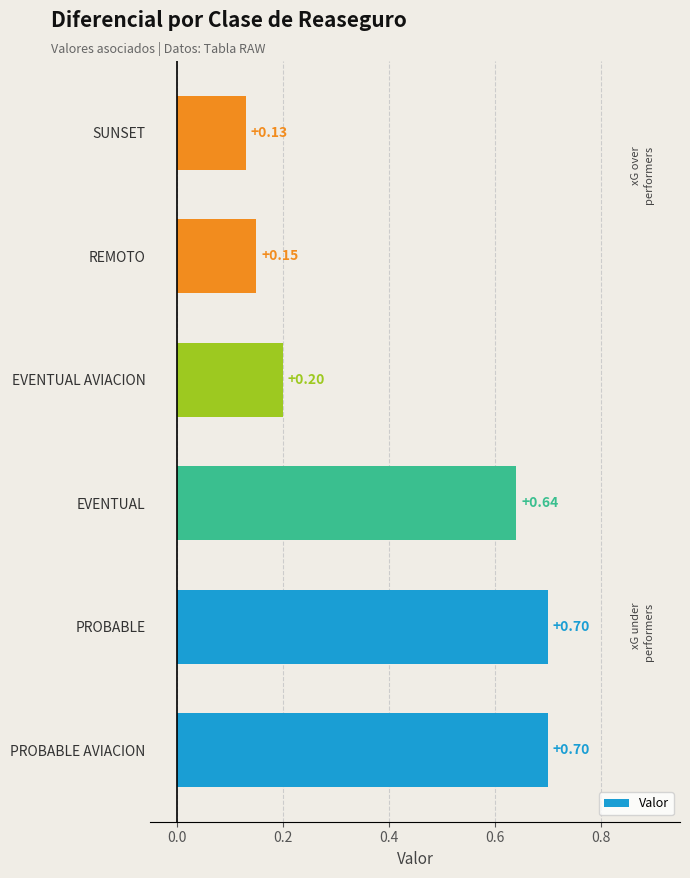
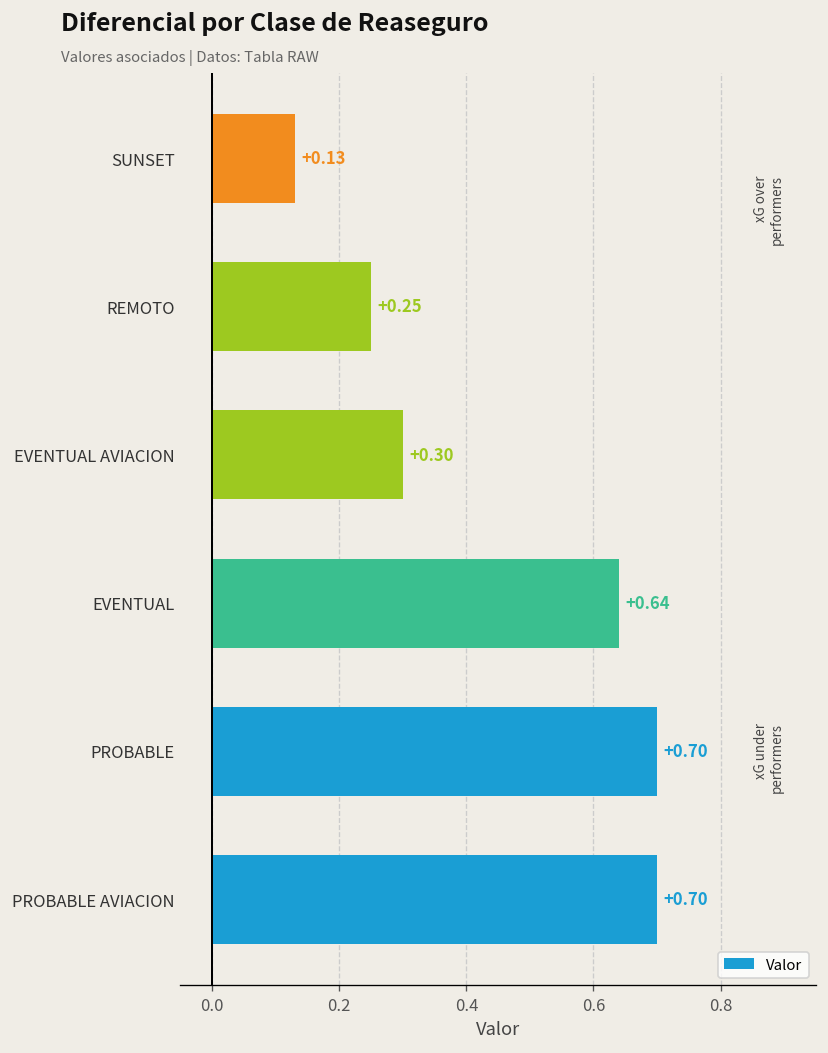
  {
    "SUNSET": "+0.13",
-   "REMOTO": "+0.15",
-   "EVENTUAL AVIACION": "+0.20",
+   "REMOTO": "+0.25",
+   "EVENTUAL AVIACION": "+0.30",
    "EVENTUAL": "+0.64",
    "PROBABLE": "+0.70",
    "PROBABLE AVIACION": "+0.70"
  }
